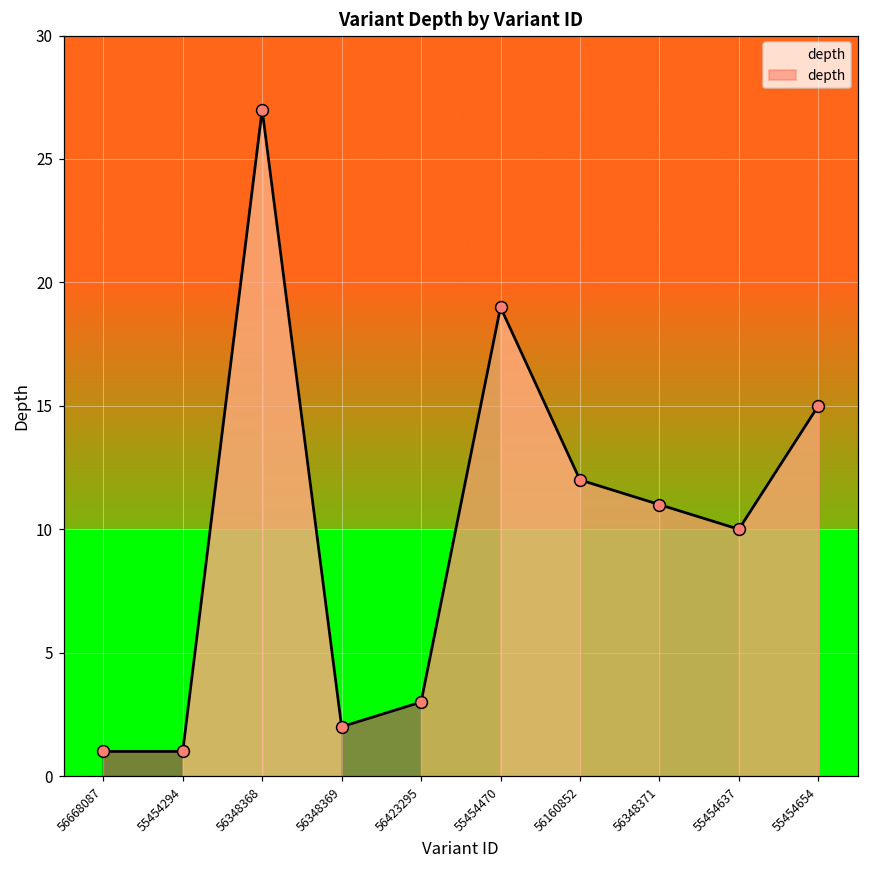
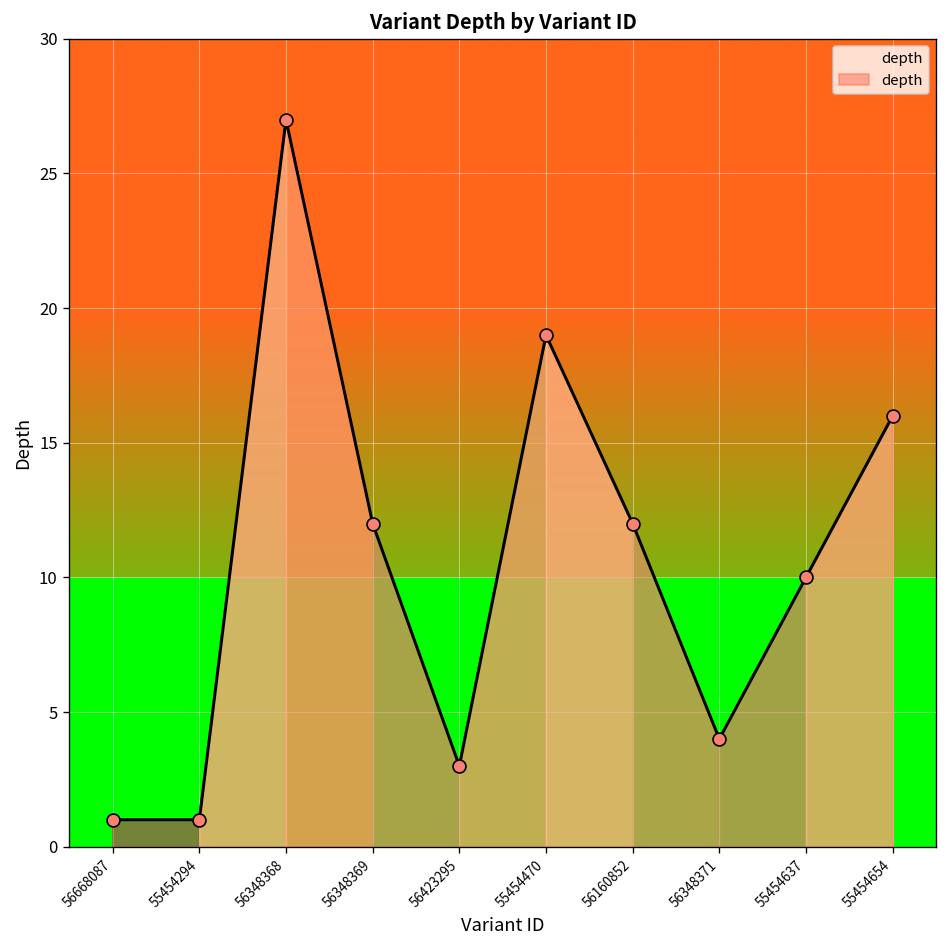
  {
    "depth": {
-     "56348369": 2,
-     "56348371": 11,
-     "55454654": 15
+     "56348369": 12,
+     "56348371": 4,
+     "55454654": 16
    }
  }
